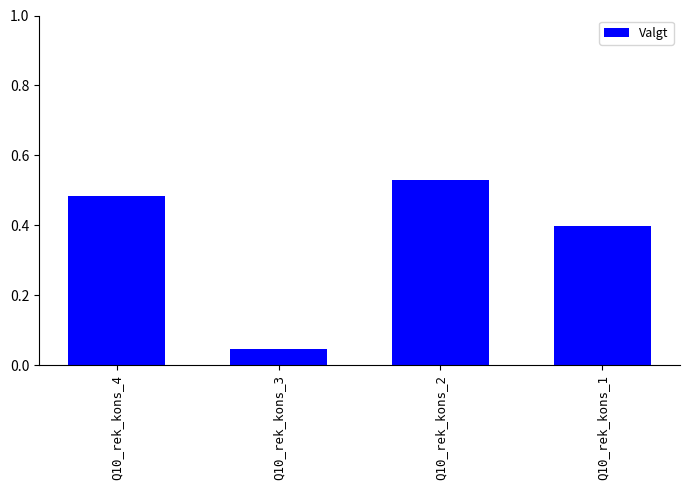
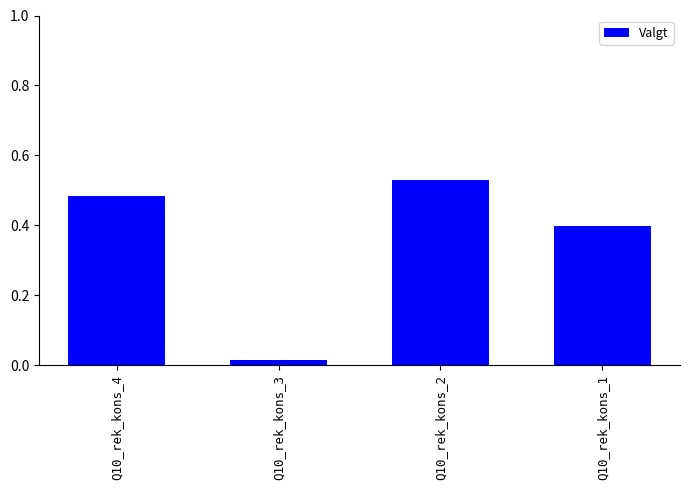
  {
    "Q10_rek_kons_4": 0.48,
-   "Q10_rek_kons_3": 0.05,
+   "Q10_rek_kons_3": 0.01,
    "Q10_rek_kons_2": 0.53,
    "Q10_rek_kons_1": 0.40
  }
